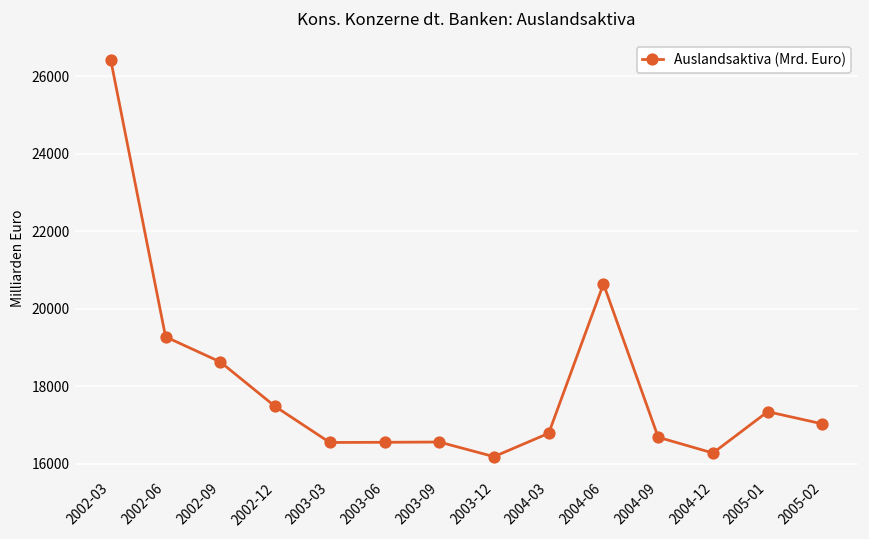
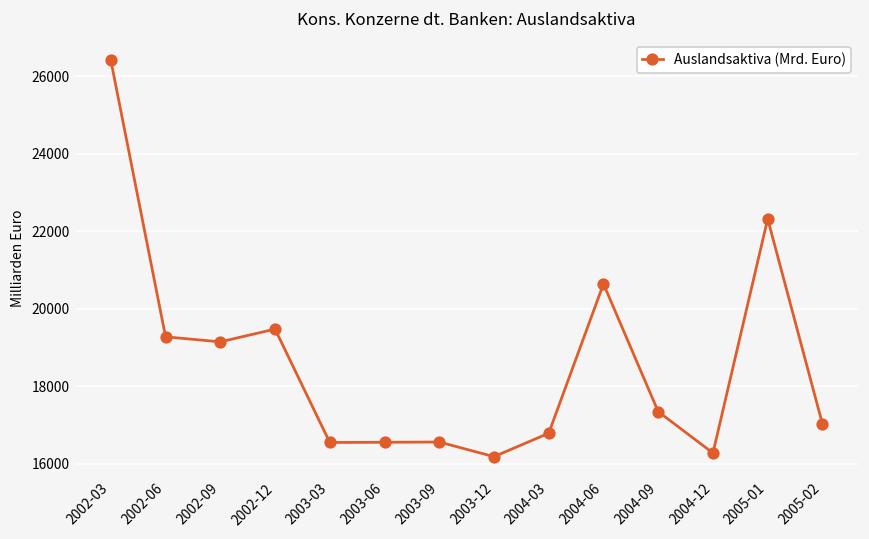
  {
    "2002-03": 26400,
    "2002-06": 19300,
-   "2002-09": 18600,
-   "2002-12": 17500,
+   "2002-09": 19100,
+   "2002-12": 19500,
    "2003-03": 16500,
    "2003-06": 16600,
    "2003-09": 16600,
    "2003-12": 16200,
    "2004-03": 16800,
    "2004-06": 20600,
-   "2004-09": 16700,
+   "2004-09": 17300,
    "2004-12": 16300,
-   "2005-01": 17300,
+   "2005-01": 22300,
    "2005-02": 17000
  }
